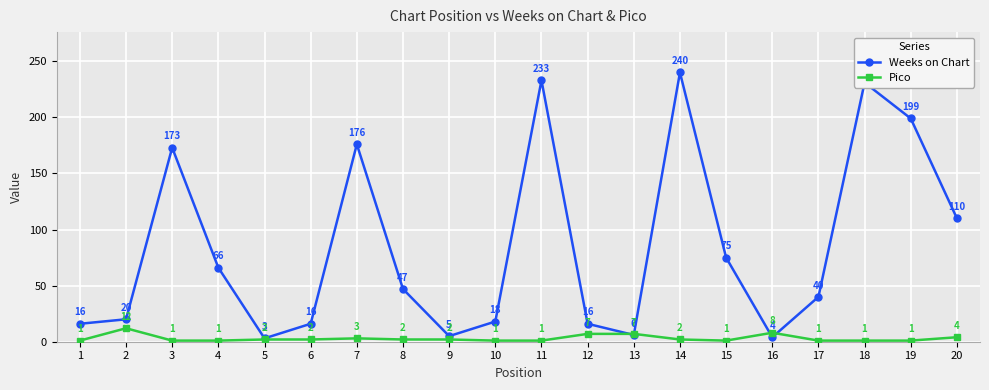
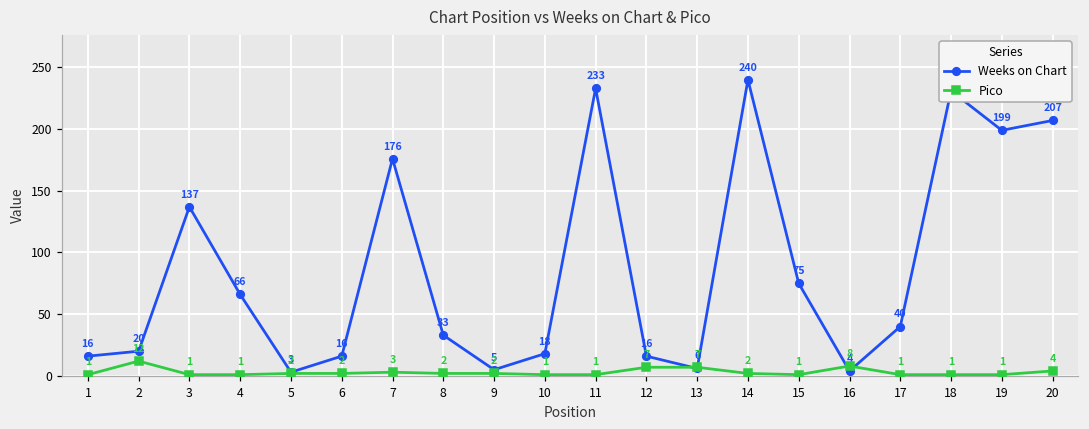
  {
    "Weeks on Chart": {
      "1": 16,
      "2": 20,
-     "3": 173,
+     "3": 137,
      "4": 66,
      "6": 16,
      "7": 176,
-     "8": 47,
+     "8": 33,
      "10": 18,
      "11": 233,
      "12": 16,
      "14": 240,
      "15": 75,
      "17": 40,
      "19": 199,
-     "20": 110
+     "20": 207
    },
    "Pico": {
      "3": 1,
      "4": 1,
      "7": 3,
      "8": 2,
      "10": 1,
      "11": 1,
      "14": 2,
      "15": 1,
      "17": 1,
      "18": 1,
      "19": 1,
      "20": 4
    }
  }
